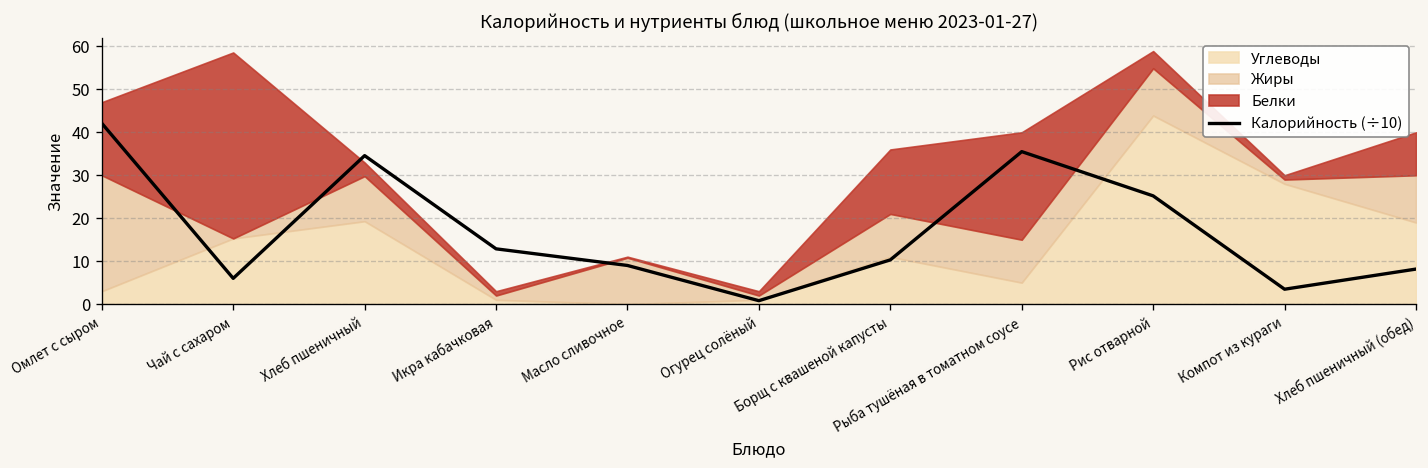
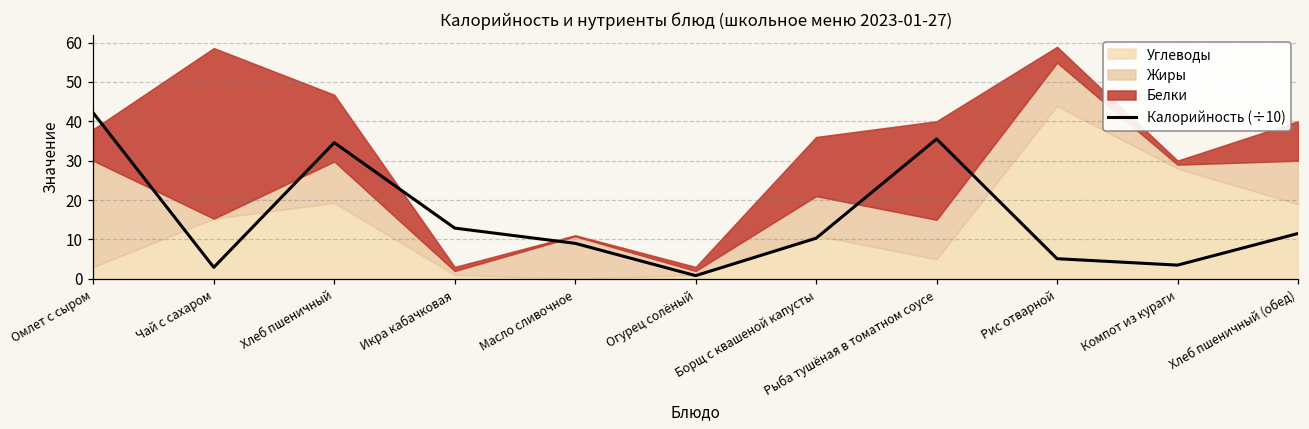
  {
    "Калорийность (÷10)": {
      "Омлет с сыром": 42,
-     "Чай с сахаром": 6,
+     "Чай с сахаром": 3,
      "Хлеб пшеничный": 35,
      "Икра кабачковая": 13,
      "Масло сливочное": 9,
      "Рыба тушёная в томатном соусе": 36,
-     "Рис отварной": 25,
+     "Рис отварной": 5,
      "Компот из кураги": 3,
-     "Хлеб пшеничный (обед)": 8
+     "Хлеб пшеничный (обед)": 12
    },
    "Белки": {
-     "Омлет с сыром": 17,
+     "Омлет с сыром": 8,
      "Чай с сахаром": 43,
-     "Хлеб пшеничный": 3,
+     "Хлеб пшеничный": 17,
      "Икра кабачковая": 1,
      "Огурец солёный": 1,
      "Борщ с квашеной капусты": 15,
      "Рыба тушёная в томатном соусе": 25,
      "Рис отварной": 4,
      "Компот из кураги": 1,
      "Хлеб пшеничный (обед)": 10
    }
  }
